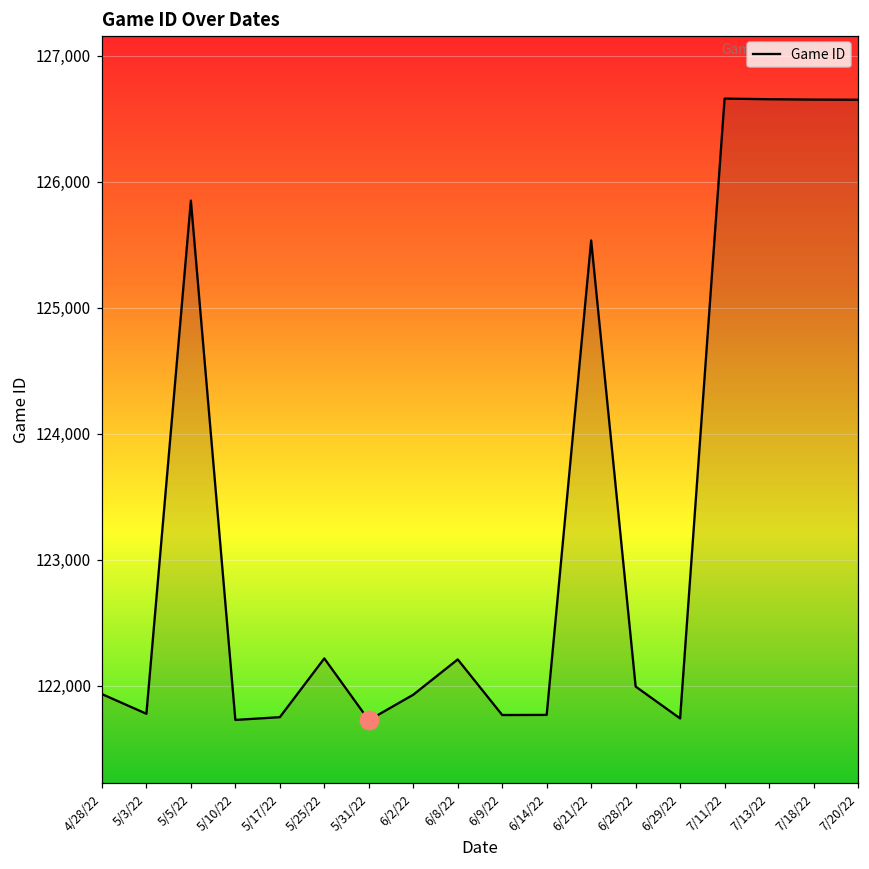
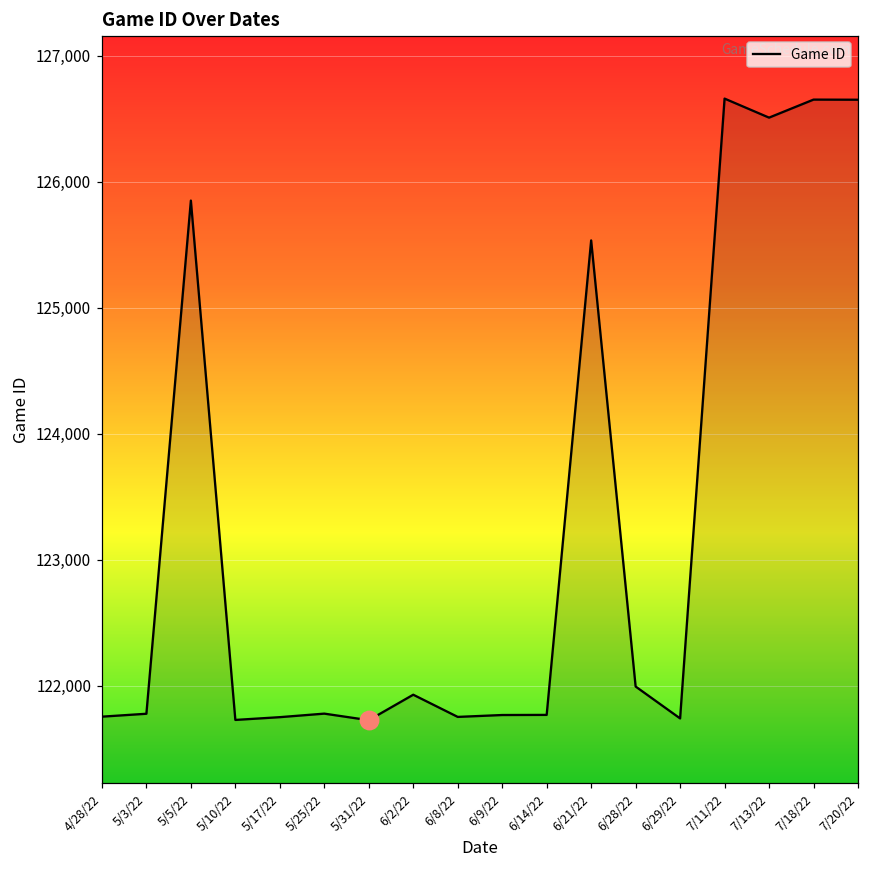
  {
    "Game ID": {
-     "4/28/22": "121,940",
+     "4/28/22": "121,760",
      "5/3/22": "121,780",
      "5/5/22": "125,850",
      "5/10/22": "121,730",
      "5/17/22": "121,750",
-     "5/25/22": "122,220",
+     "5/25/22": "121,780",
      "6/2/22": "121,930",
-     "6/8/22": "122,210",
+     "6/8/22": "121,750",
      "6/9/22": "121,770",
      "6/14/22": "121,770",
      "6/21/22": "125,530",
      "6/28/22": "122,000",
      "6/29/22": "121,740",
      "7/11/22": "126,660",
-     "7/13/22": "126,650",
+     "7/13/22": "126,510",
      "7/18/22": "126,650",
      "7/20/22": "126,650"
    }
  }
